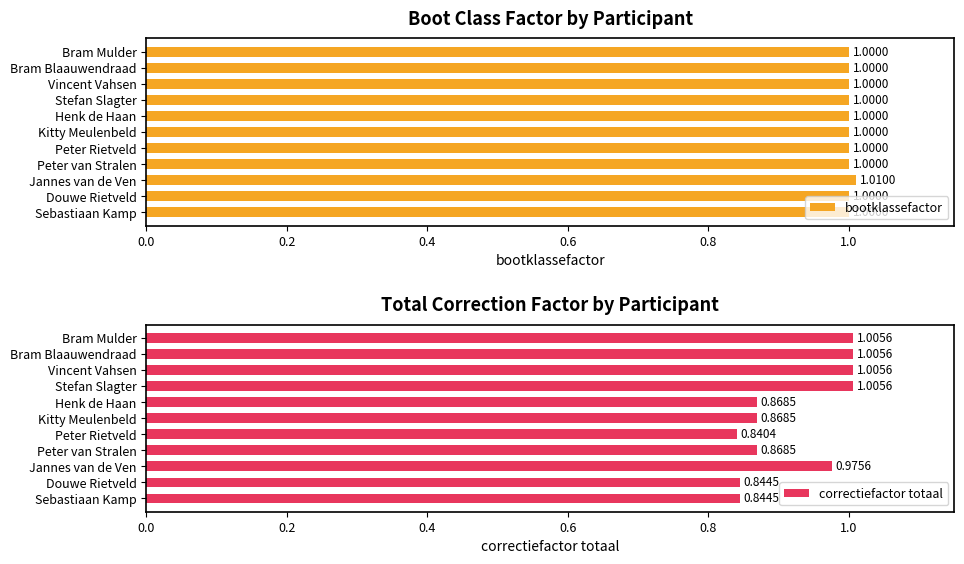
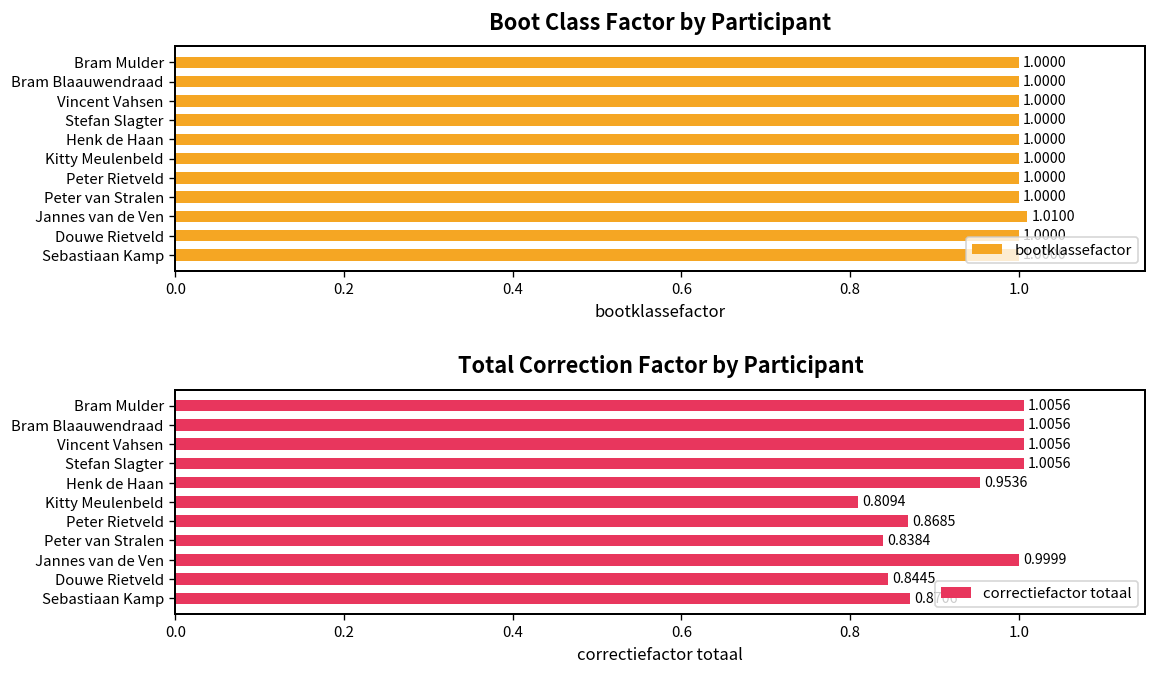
  {
    "Boot Class Factor by Participant": {
      "Bram Mulder": 1.0000,
      "Bram Blaauwendraad": 1.0000,
      "Vincent Vahsen": 1.0000,
      "Stefan Slagter": 1.0000,
      "Henk de Haan": 1.0000,
      "Kitty Meulenbeld": 1.0000,
      "Peter Rietveld": 1.0000,
      "Peter van Stralen": 1.0000,
      "Jannes van de Ven": 1.0100
    },
    "Total Correction Factor by Participant": {
      "Bram Mulder": 1.0056,
      "Bram Blaauwendraad": 1.0056,
      "Vincent Vahsen": 1.0056,
      "Stefan Slagter": 1.0056,
-     "Henk de Haan": 0.8685,
-     "Kitty Meulenbeld": 0.8685,
-     "Peter Rietveld": 0.8404,
-     "Peter van Stralen": 0.8685,
-     "Jannes van de Ven": 0.9756,
+     "Henk de Haan": 0.9536,
+     "Kitty Meulenbeld": 0.8094,
+     "Peter Rietveld": 0.8685,
+     "Peter van Stralen": 0.8384,
+     "Jannes van de Ven": 0.9999,
      "Douwe Rietveld": 0.8445,
-     "Sebastiaan Kamp": 0.84
+     "Sebastiaan Kamp": 0.87
    }
  }
